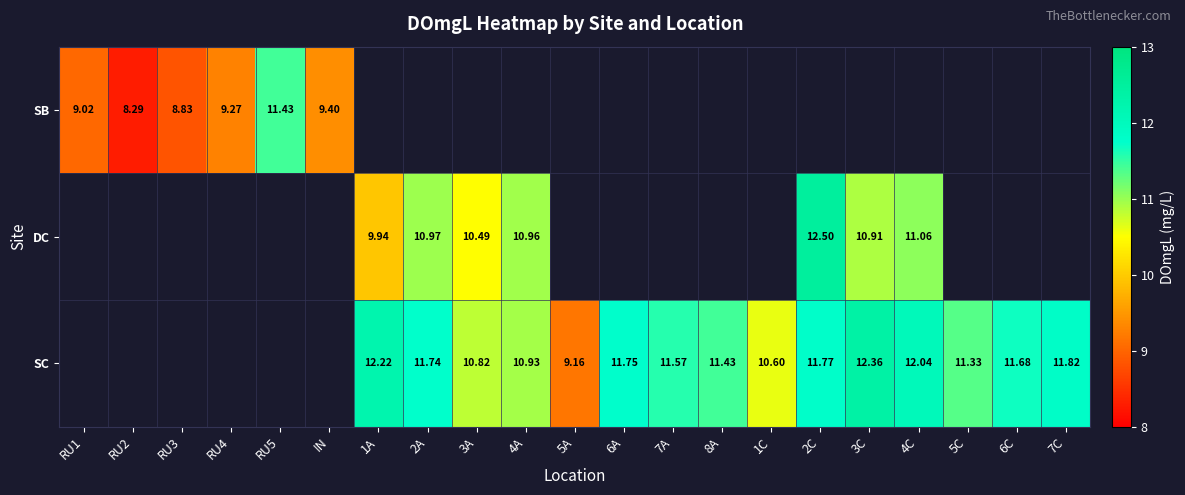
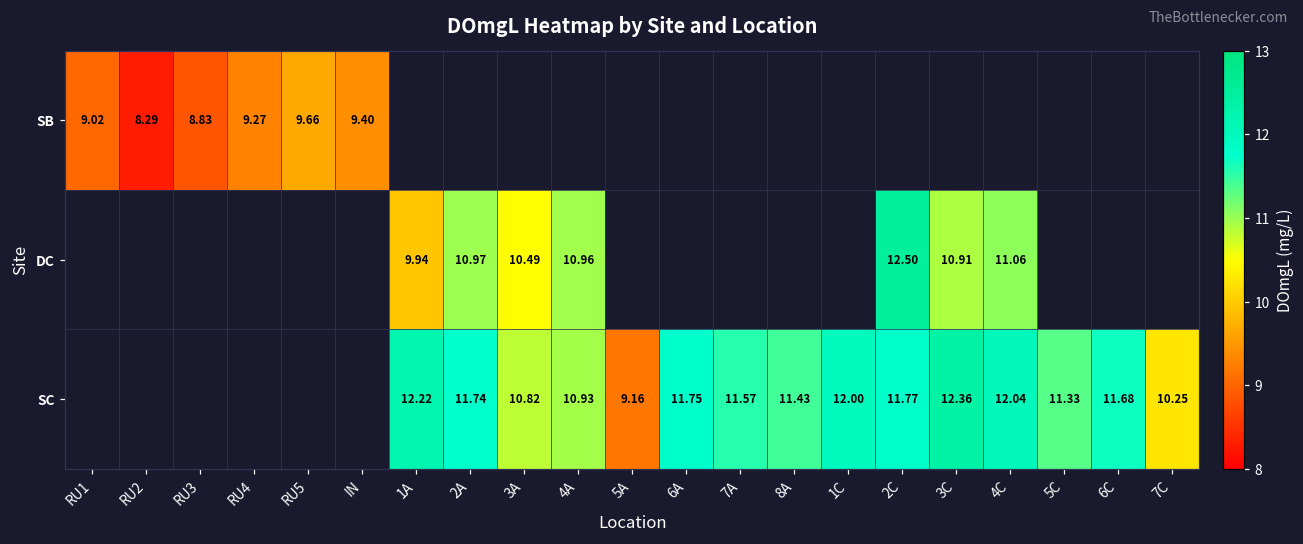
  {
    "SB": {
      "RU1": 9.02,
      "RU2": 8.29,
      "RU3": 8.83,
      "RU4": 9.27,
-     "RU5": 11.43,
+     "RU5": 9.66,
      "IN": 9.40
    },
    "DC": {
      "1A": 9.94,
      "2A": 10.97,
      "3A": 10.49,
      "4A": 10.96,
      "2C": 12.50,
      "3C": 10.91,
      "4C": 11.06
    },
    "SC": {
      "1A": 12.22,
      "2A": 11.74,
      "3A": 10.82,
      "4A": 10.93,
      "5A": 9.16,
      "6A": 11.75,
      "7A": 11.57,
      "8A": 11.43,
-     "1C": 10.60,
+     "1C": 12.00,
      "2C": 11.77,
      "3C": 12.36,
      "4C": 12.04,
      "5C": 11.33,
      "6C": 11.68,
-     "7C": 11.82
+     "7C": 10.25
    }
  }
